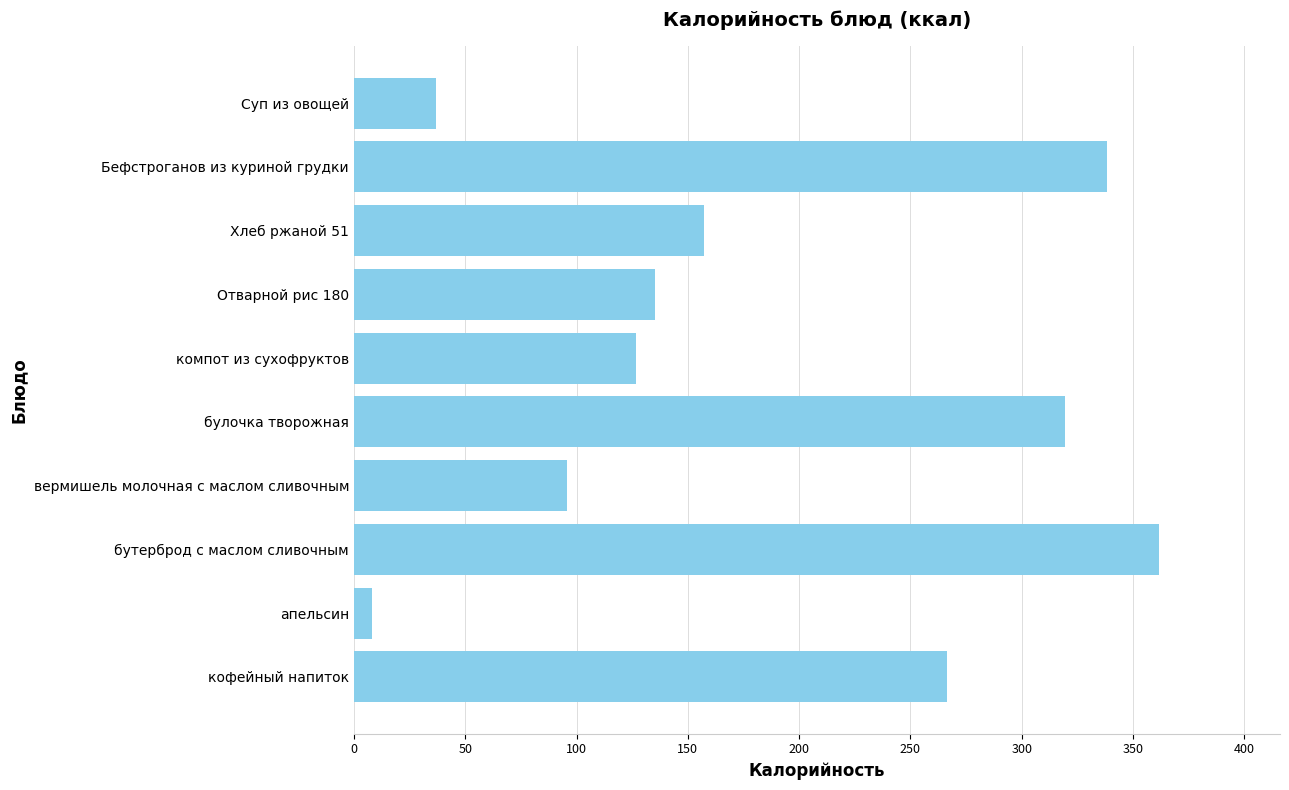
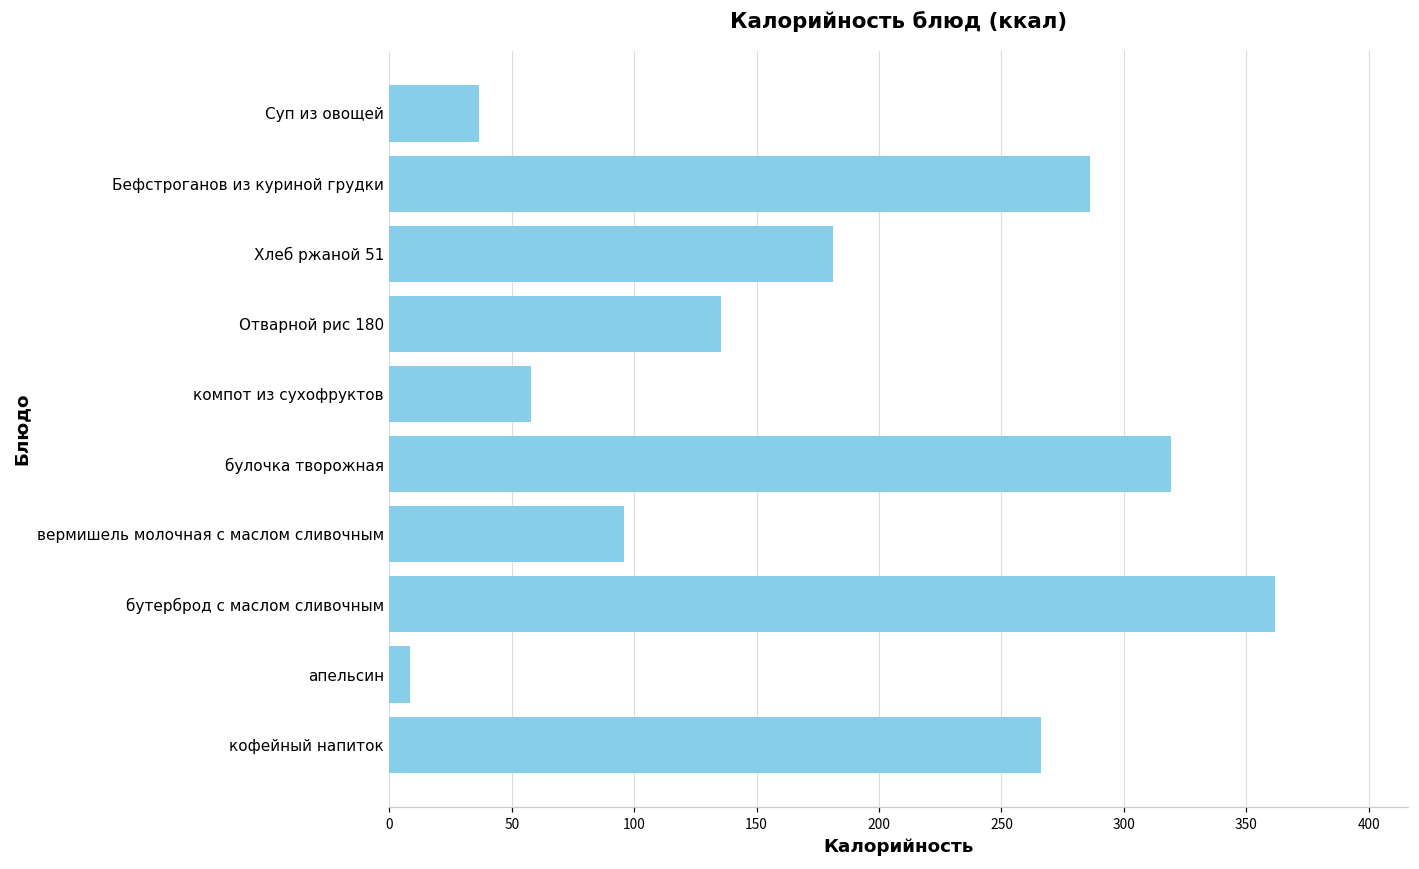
  {
    "Суп из овощей": 37,
-   "Бефстроганов из куриной грудки": 338,
-   "Хлеб ржаной 51": 157,
+   "Бефстроганов из куриной грудки": 286,
+   "Хлеб ржаной 51": 181,
    "Отварной рис 180": 135,
-   "компот из сухофруктов": 127,
+   "компот из сухофруктов": 58,
    "булочка творожная": 319,
    "вермишель молочная с маслом сливочным": 96,
    "бутерброд с маслом сливочным": 362,
    "апельсин": 8,
    "кофейный напиток": 266
  }
